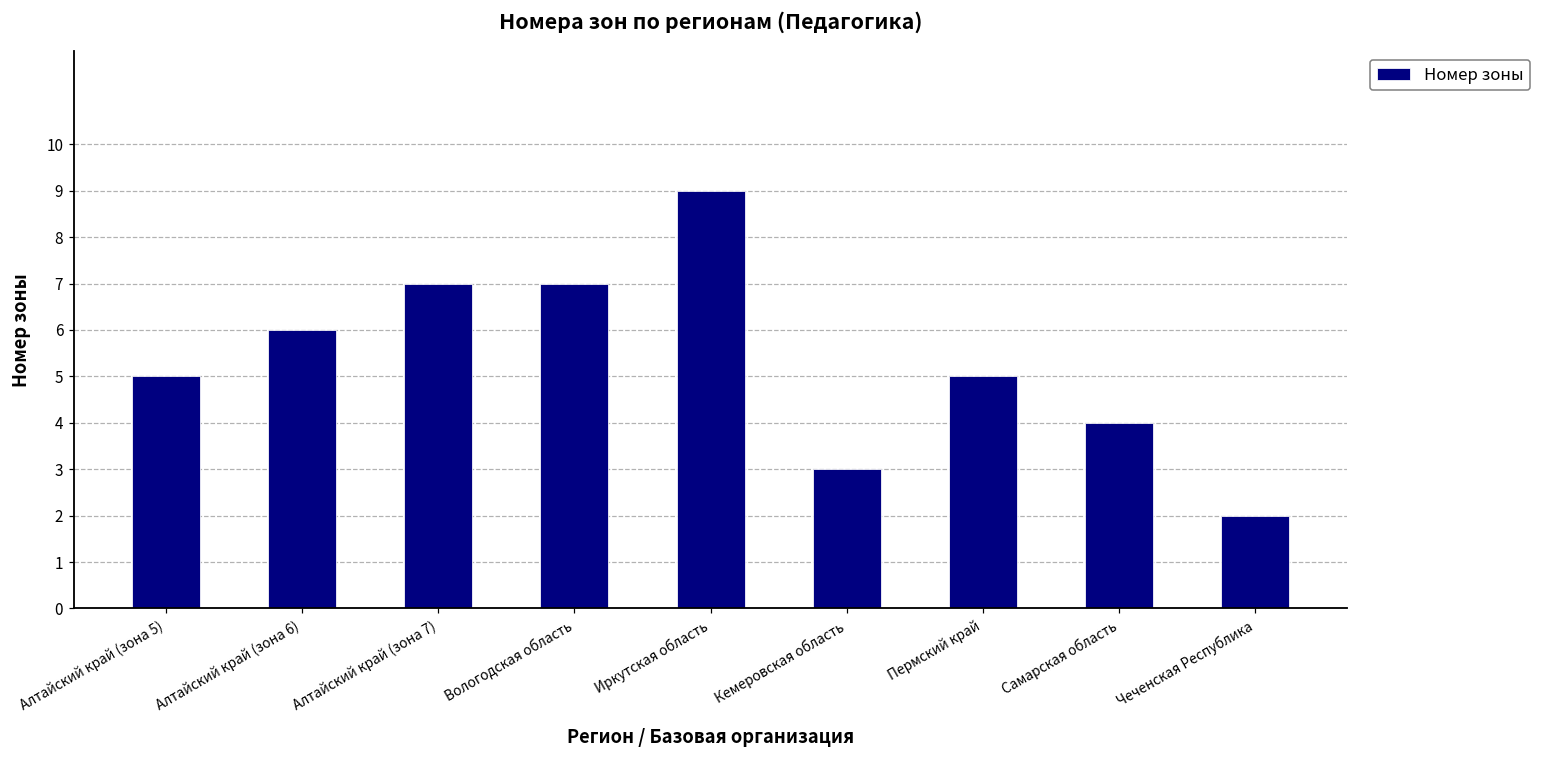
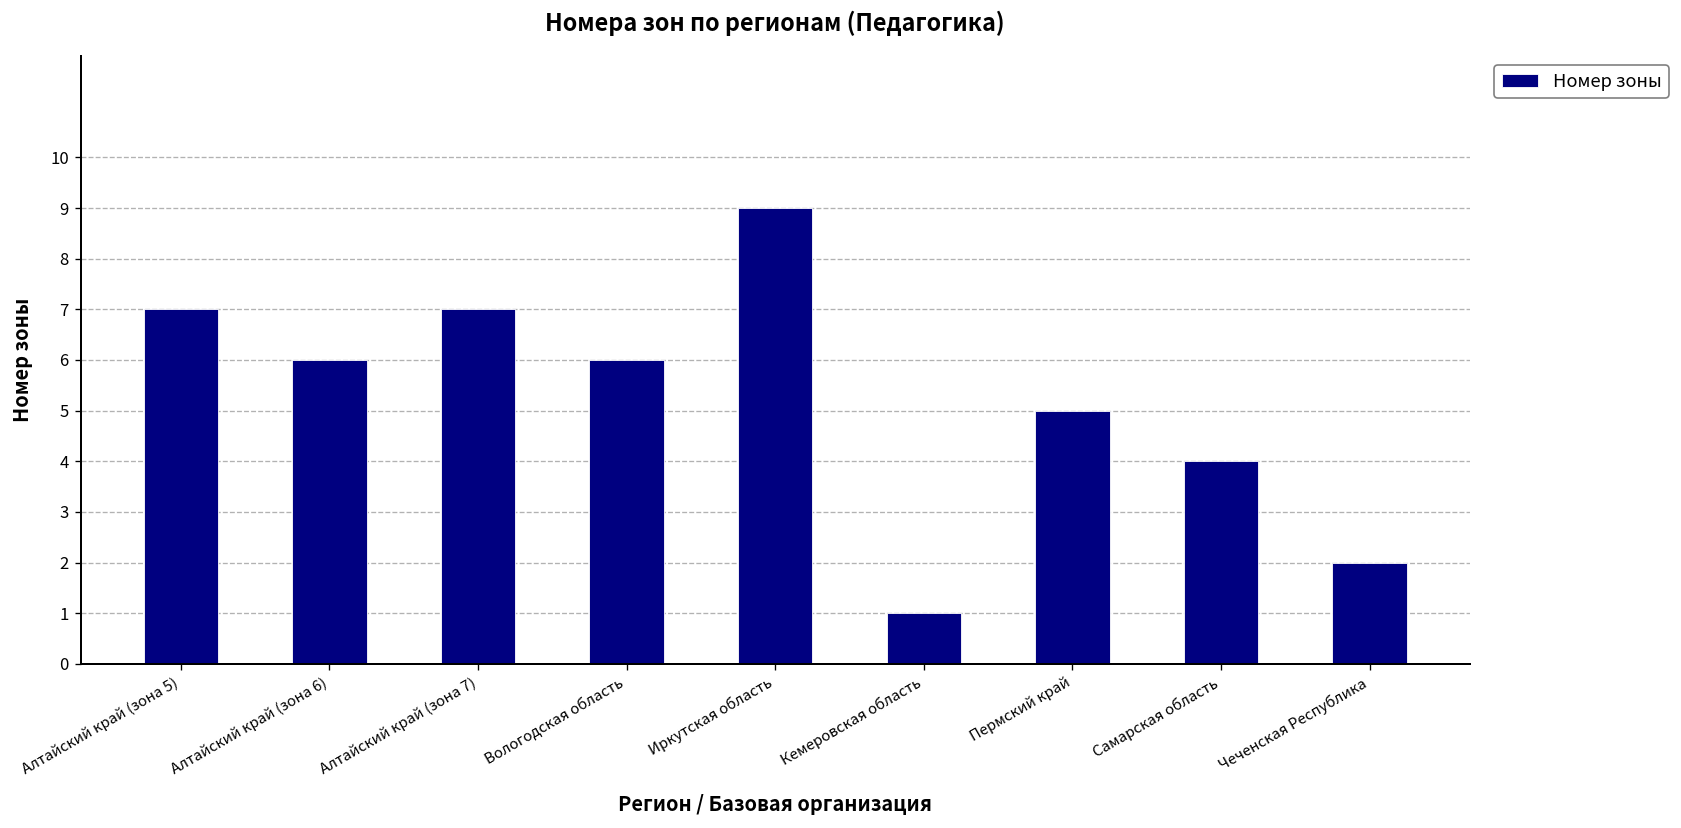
  {
-   "Алтайский край (зона 5)": 5,
+   "Алтайский край (зона 5)": 7,
    "Алтайский край (зона 6)": 6,
    "Алтайский край (зона 7)": 7,
-   "Вологодская область": 7,
+   "Вологодская область": 6,
    "Иркутская область": 9,
-   "Кемеровская область": 3,
+   "Кемеровская область": 1,
    "Пермский край": 5,
    "Самарская область": 4,
    "Чеченская Республика": 2
  }
